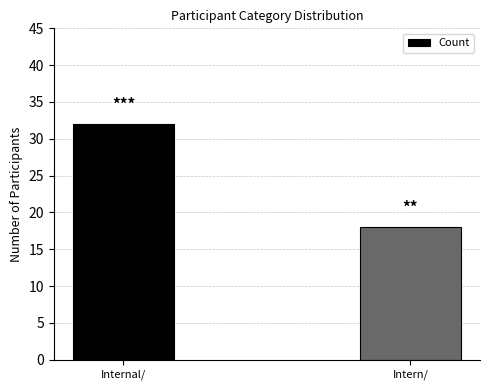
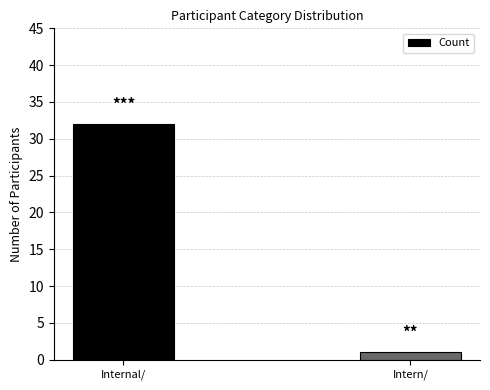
  {
    "Internal/": 32,
-   "Intern/": 18
+   "Intern/": 1
  }
